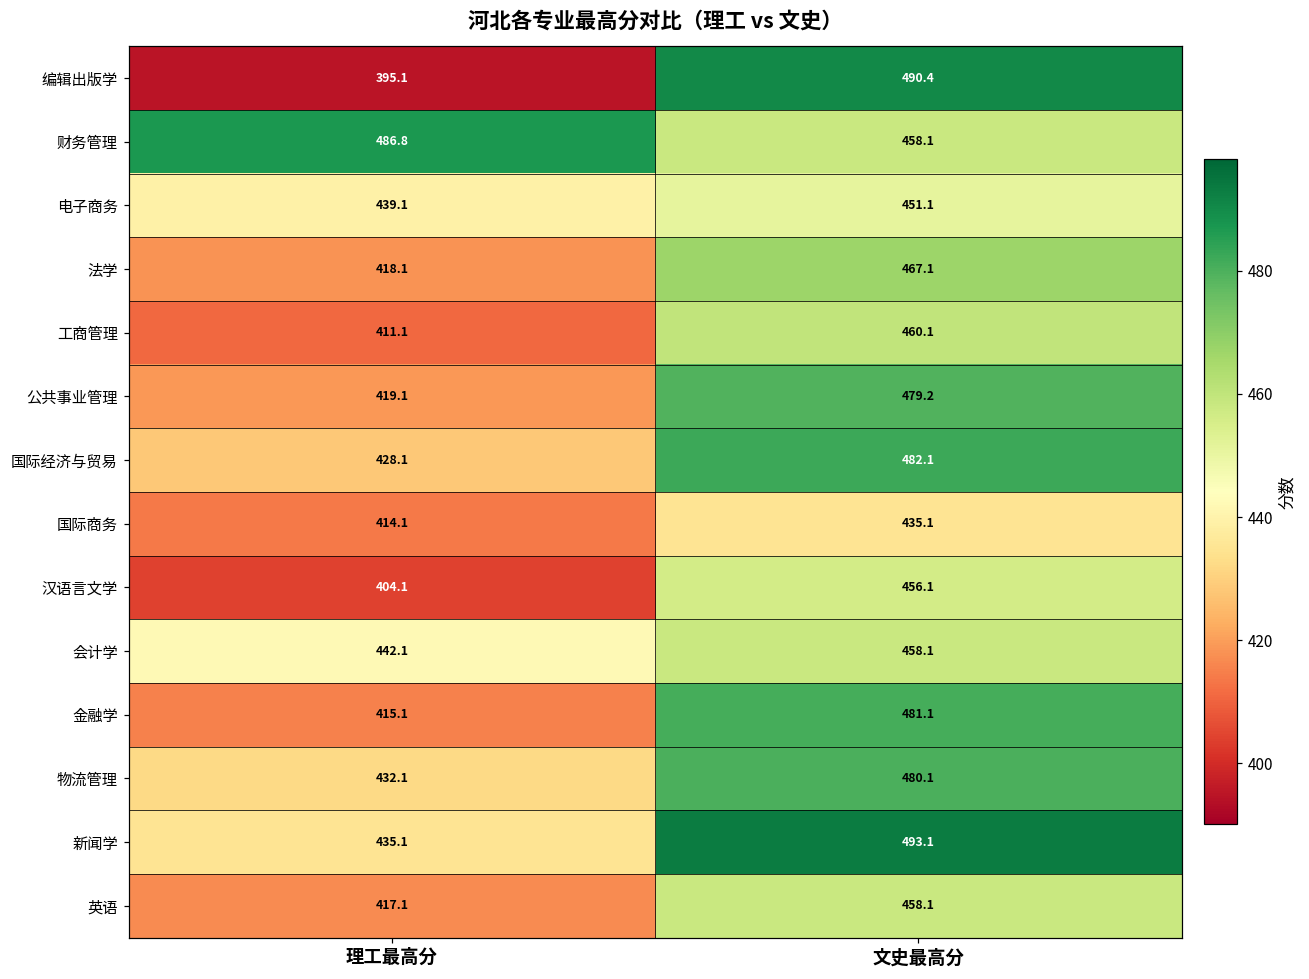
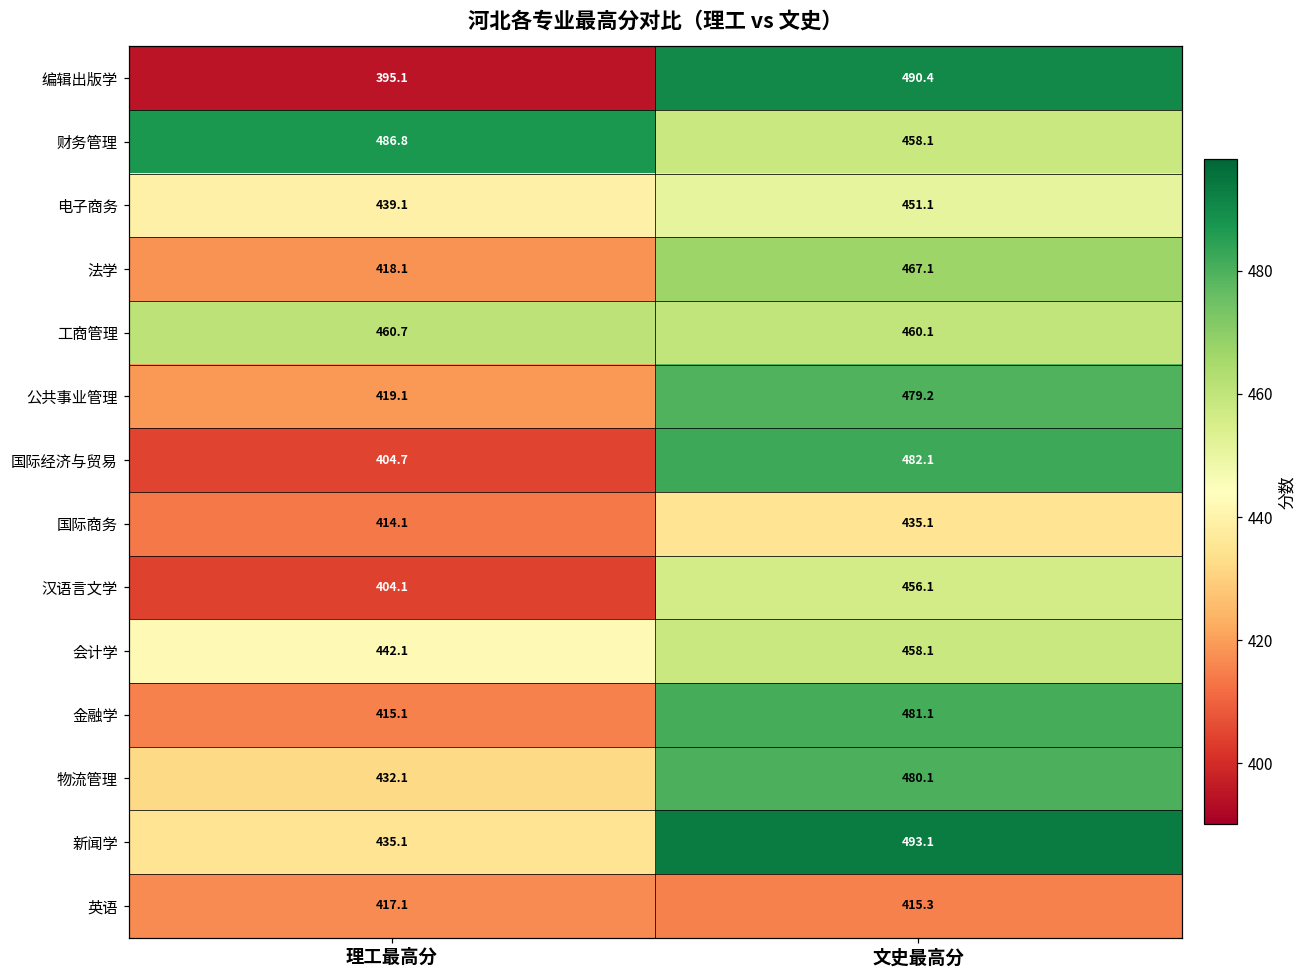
  {
    "编辑出版学": {
      "理工最高分": 395.1,
      "文史最高分": 490.4
    },
    "财务管理": {
      "理工最高分": 486.8,
      "文史最高分": 458.1
    },
    "电子商务": {
      "理工最高分": 439.1,
      "文史最高分": 451.1
    },
    "法学": {
      "理工最高分": 418.1,
      "文史最高分": 467.1
    },
    "工商管理": {
-     "理工最高分": 411.1,
+     "理工最高分": 460.7,
      "文史最高分": 460.1
    },
    "公共事业管理": {
      "理工最高分": 419.1,
      "文史最高分": 479.2
    },
    "国际经济与贸易": {
-     "理工最高分": 428.1,
+     "理工最高分": 404.7,
      "文史最高分": 482.1
    },
    "国际商务": {
      "理工最高分": 414.1,
      "文史最高分": 435.1
    },
    "汉语言文学": {
      "理工最高分": 404.1,
      "文史最高分": 456.1
    },
    "会计学": {
      "理工最高分": 442.1,
      "文史最高分": 458.1
    },
    "金融学": {
      "理工最高分": 415.1,
      "文史最高分": 481.1
    },
    "物流管理": {
      "理工最高分": 432.1,
      "文史最高分": 480.1
    },
    "新闻学": {
      "理工最高分": 435.1,
      "文史最高分": 493.1
    },
    "英语": {
      "理工最高分": 417.1,
-     "文史最高分": 458.1
+     "文史最高分": 415.3
    }
  }
